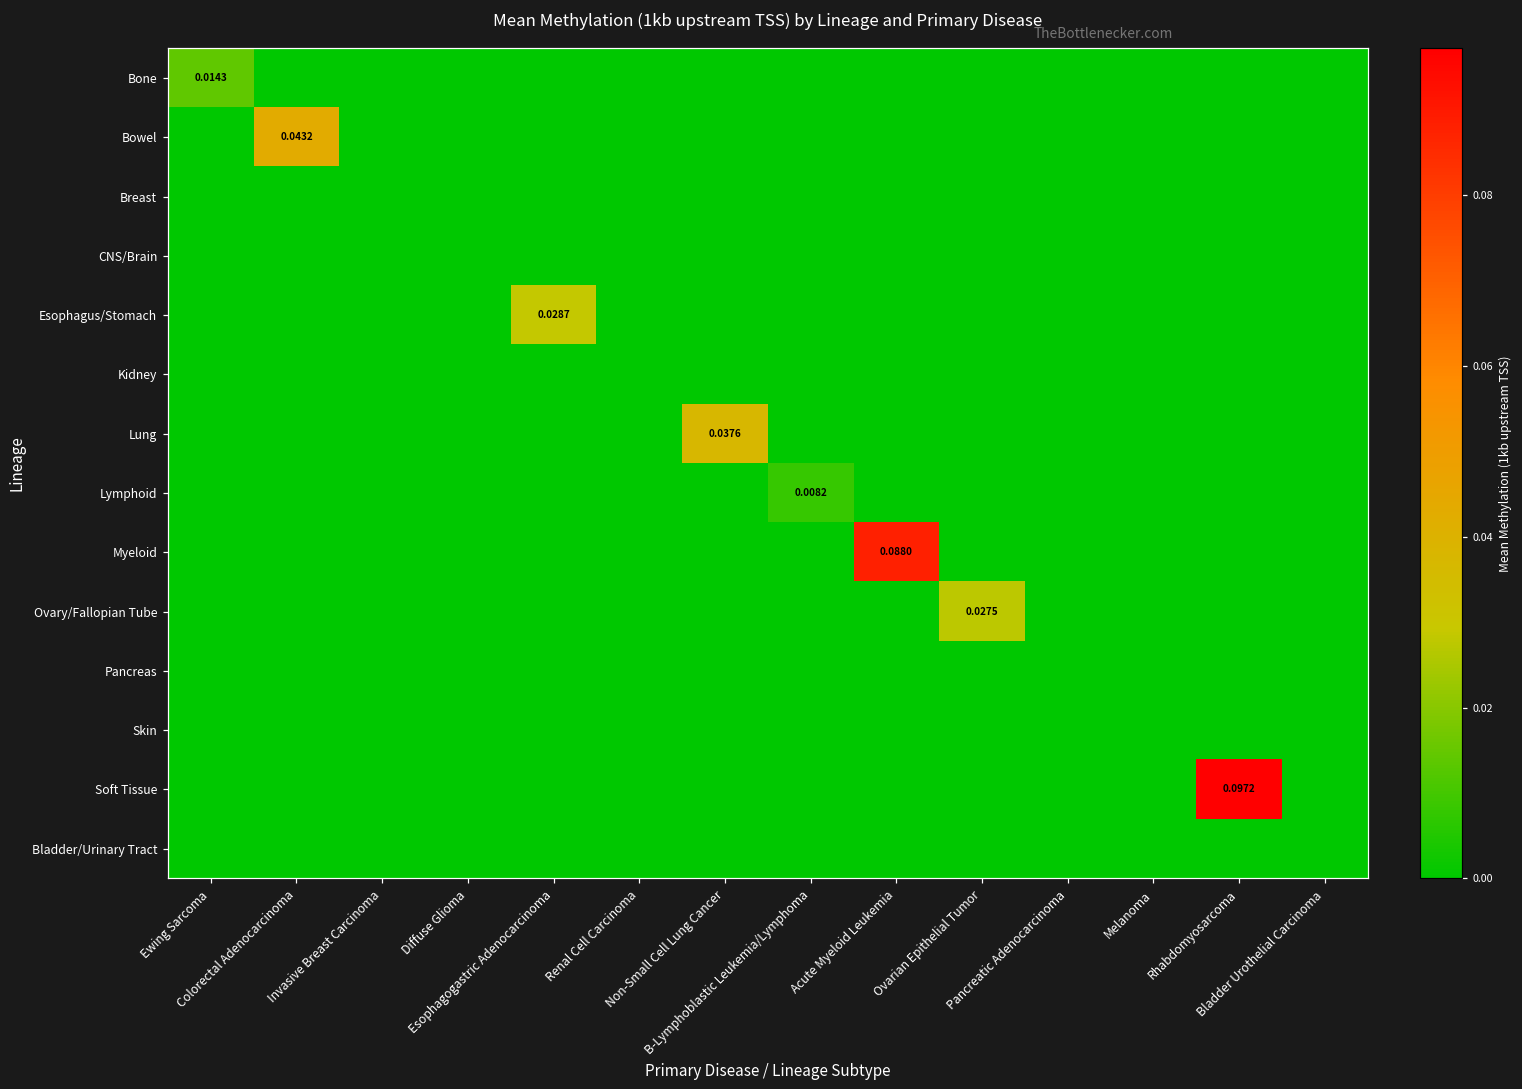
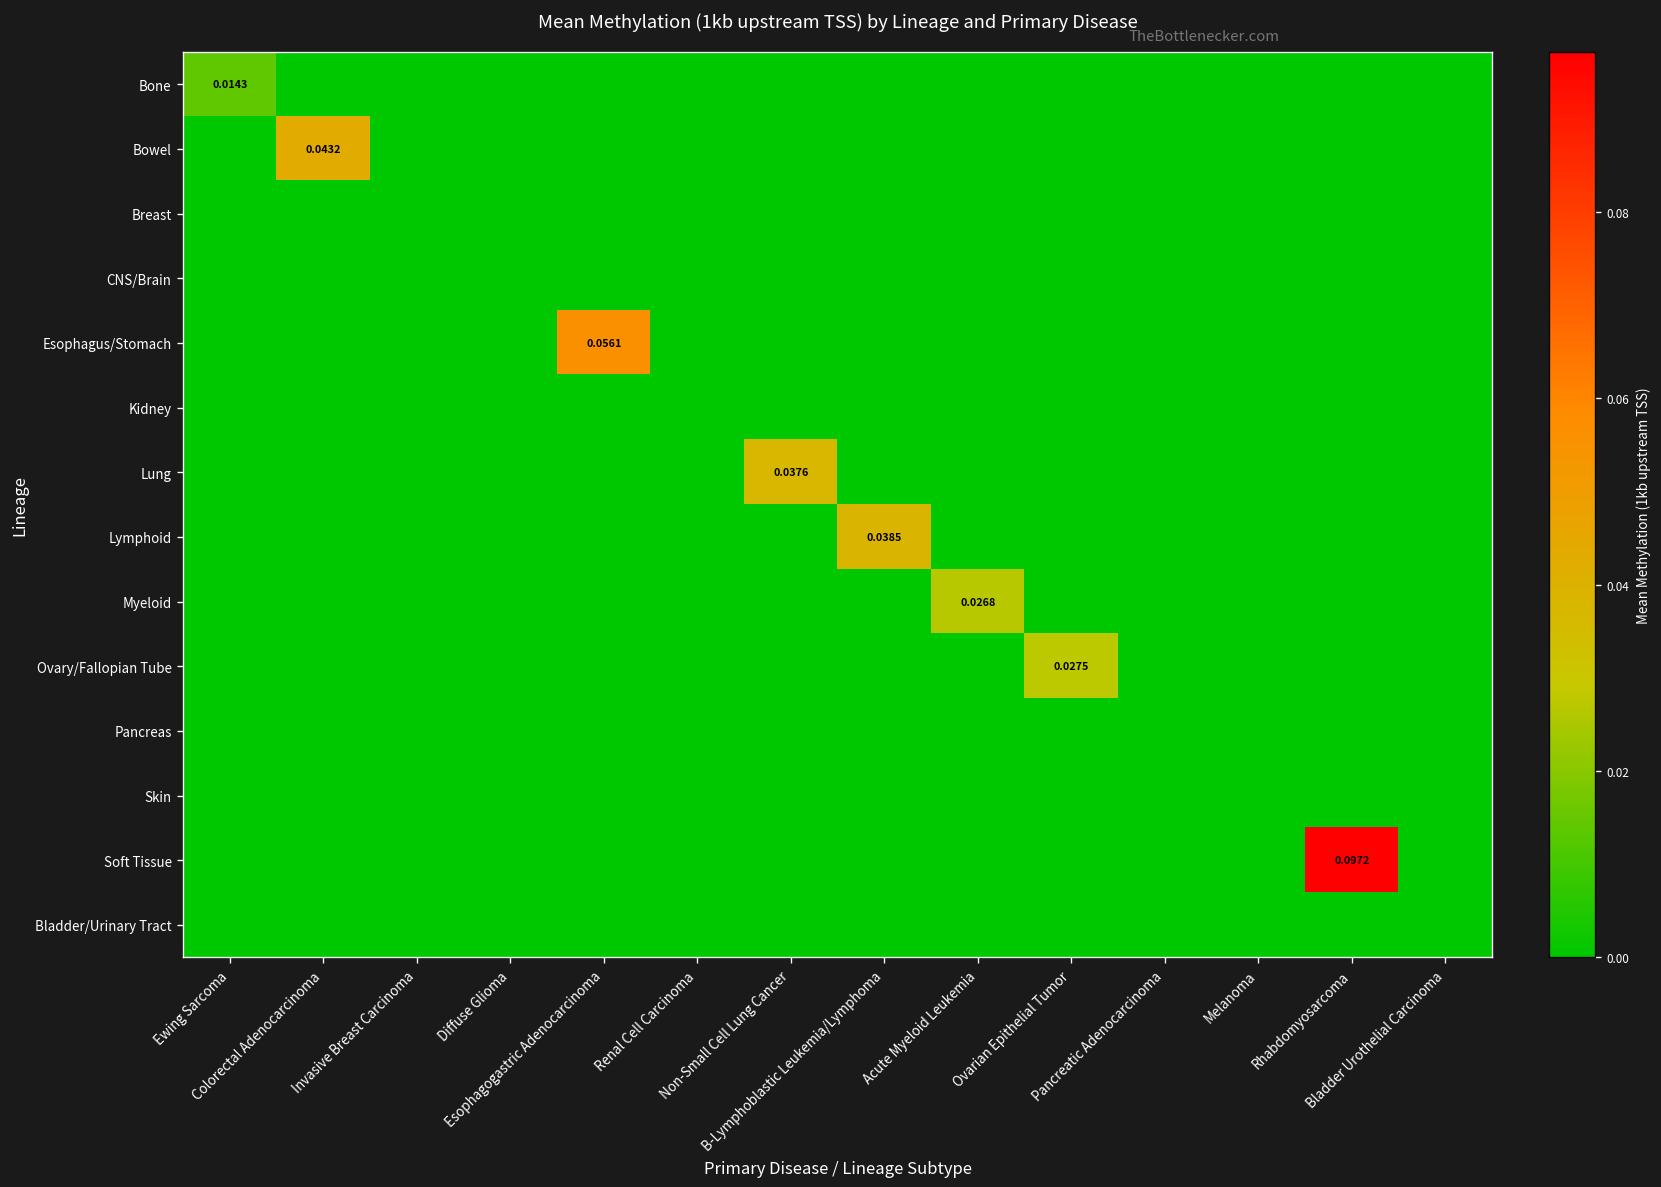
  {
    "Bone": {
      "Ewing Sarcoma": 0.0143
    },
    "Bowel": {
      "Colorectal Adenocarcinoma": 0.0432
    },
    "Esophagus/Stomach": {
-     "Esophagogastric Adenocarcinoma": 0.0287
+     "Esophagogastric Adenocarcinoma": 0.0561
    },
    "Lung": {
      "Non-Small Cell Lung Cancer": 0.0376
    },
    "Lymphoid": {
-     "B-Lymphoblastic Leukemia/Lymphoma": 0.0082
+     "B-Lymphoblastic Leukemia/Lymphoma": 0.0385
    },
    "Myeloid": {
-     "Acute Myeloid Leukemia": 0.0880
+     "Acute Myeloid Leukemia": 0.0268
    },
    "Ovary/Fallopian Tube": {
      "Ovarian Epithelial Tumor": 0.0275
    },
    "Soft Tissue": {
      "Rhabdomyosarcoma": 0.0972
    }
  }
